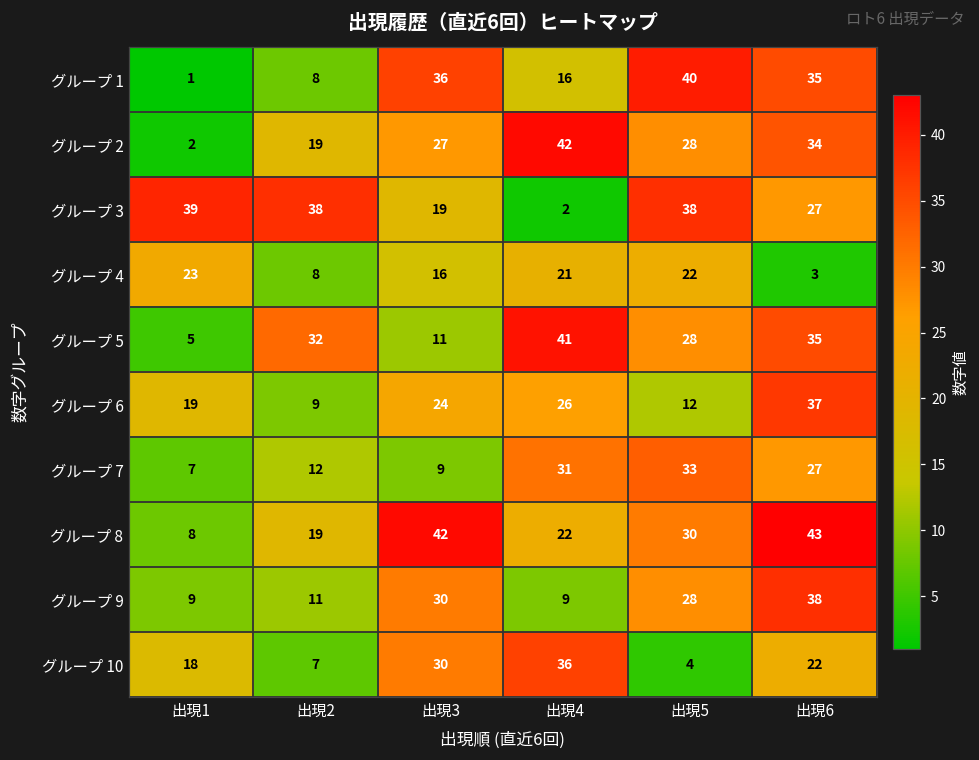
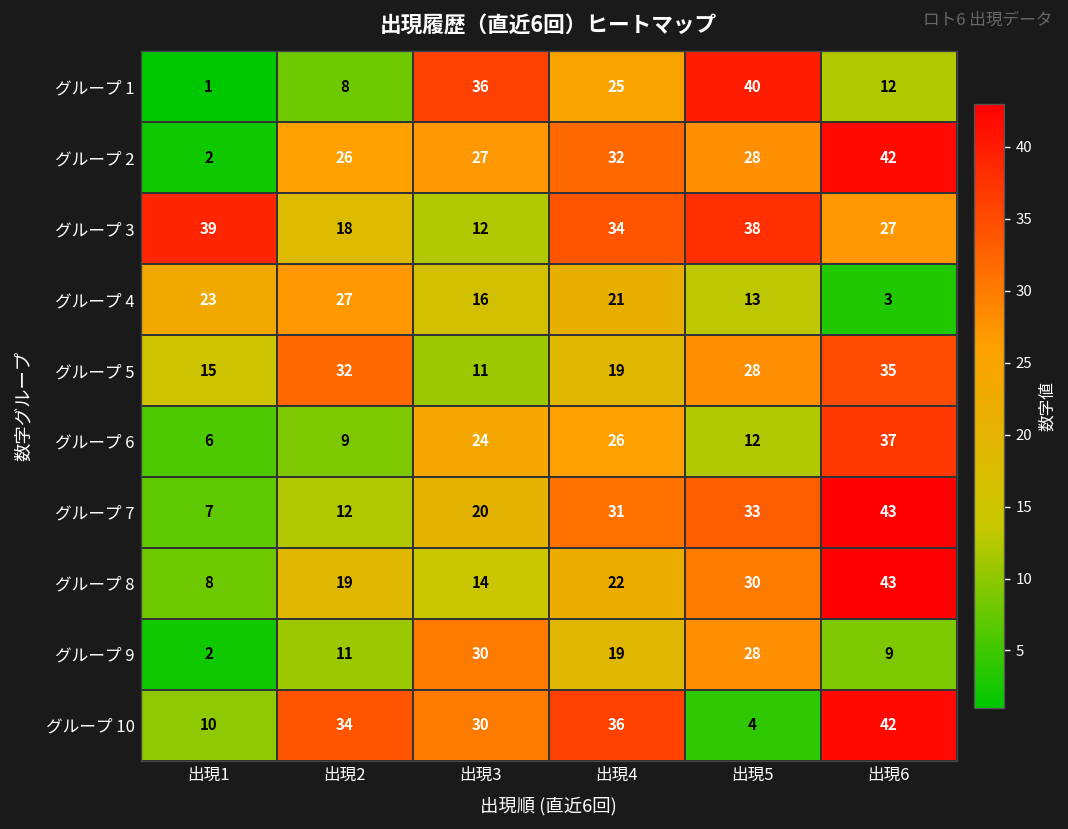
  {
    "グループ 1": {
      "出現1": 1,
      "出現2": 8,
      "出現3": 36,
-     "出現4": 16,
+     "出現4": 25,
      "出現5": 40,
-     "出現6": 35
+     "出現6": 12
    },
    "グループ 2": {
      "出現1": 2,
-     "出現2": 19,
+     "出現2": 26,
      "出現3": 27,
-     "出現4": 42,
+     "出現4": 32,
      "出現5": 28,
-     "出現6": 34
+     "出現6": 42
    },
    "グループ 3": {
      "出現1": 39,
-     "出現2": 38,
-     "出現3": 19,
-     "出現4": 2,
+     "出現2": 18,
+     "出現3": 12,
+     "出現4": 34,
      "出現5": 38,
      "出現6": 27
    },
    "グループ 4": {
      "出現1": 23,
-     "出現2": 8,
+     "出現2": 27,
      "出現3": 16,
      "出現4": 21,
-     "出現5": 22,
+     "出現5": 13,
      "出現6": 3
    },
    "グループ 5": {
-     "出現1": 5,
+     "出現1": 15,
      "出現2": 32,
      "出現3": 11,
-     "出現4": 41,
+     "出現4": 19,
      "出現5": 28,
      "出現6": 35
    },
    "グループ 6": {
-     "出現1": 19,
+     "出現1": 6,
      "出現2": 9,
      "出現3": 24,
      "出現4": 26,
      "出現5": 12,
      "出現6": 37
    },
    "グループ 7": {
      "出現1": 7,
      "出現2": 12,
-     "出現3": 9,
+     "出現3": 20,
      "出現4": 31,
      "出現5": 33,
-     "出現6": 27
+     "出現6": 43
    },
    "グループ 8": {
      "出現1": 8,
      "出現2": 19,
-     "出現3": 42,
+     "出現3": 14,
      "出現4": 22,
      "出現5": 30,
      "出現6": 43
    },
    "グループ 9": {
-     "出現1": 9,
+     "出現1": 2,
      "出現2": 11,
      "出現3": 30,
-     "出現4": 9,
+     "出現4": 19,
      "出現5": 28,
-     "出現6": 38
+     "出現6": 9
    },
    "グループ 10": {
-     "出現1": 18,
-     "出現2": 7,
+     "出現1": 10,
+     "出現2": 34,
      "出現3": 30,
      "出現4": 36,
      "出現5": 4,
-     "出現6": 22
+     "出現6": 42
    }
  }
